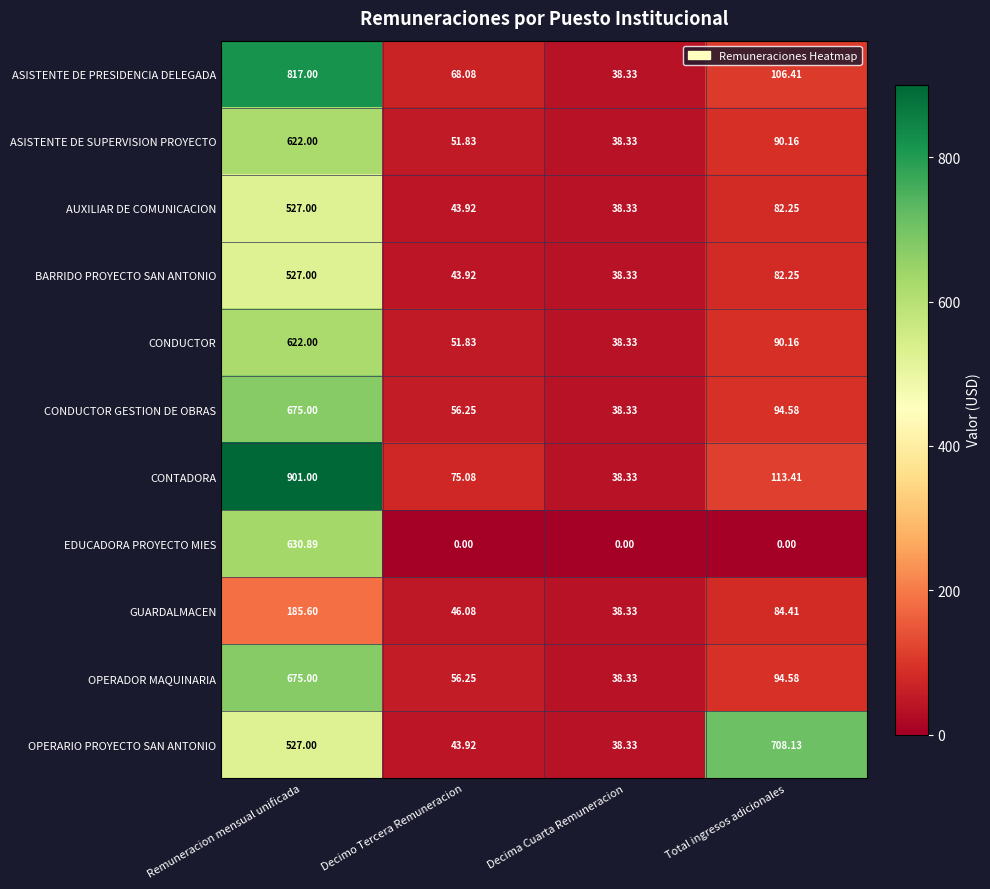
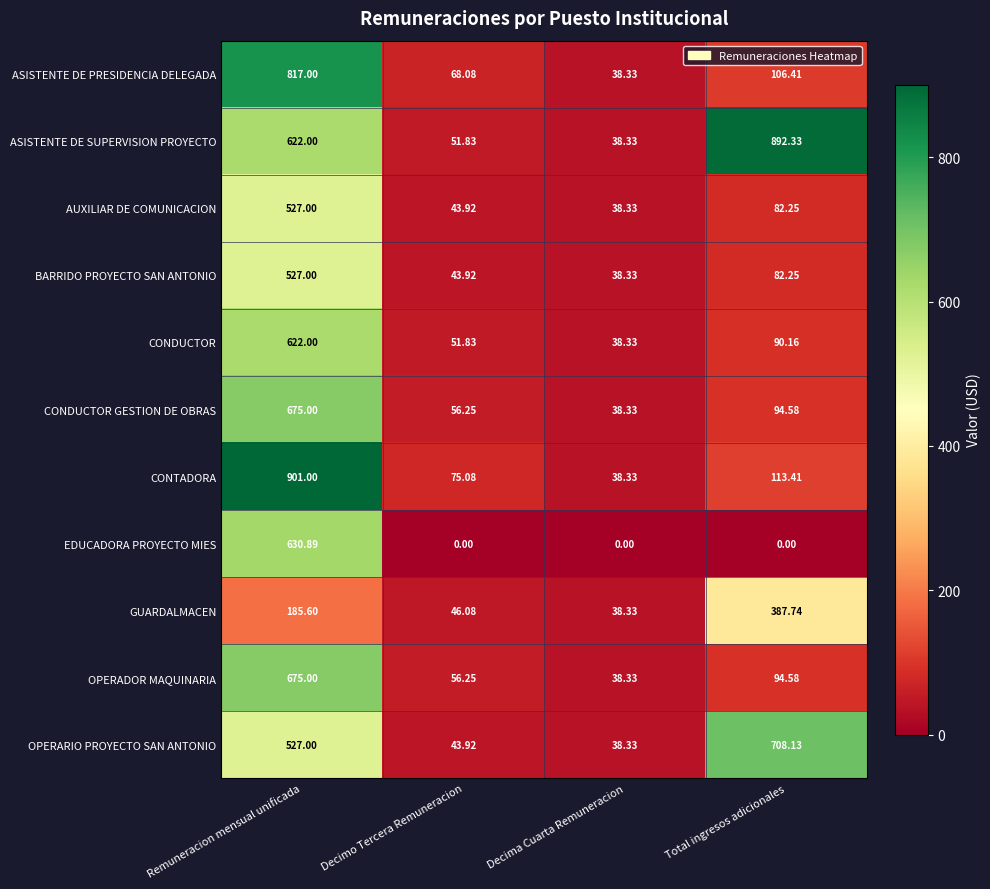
  {
    "ASISTENTE DE PRESIDENCIA DELEGADA": {
      "Remuneracion mensual unificada": 817.00,
      "Decimo Tercera Remuneracion": 68.08,
      "Decima Cuarta Remuneracion": 38.33,
      "Total ingresos adicionales": 106.41
    },
    "ASISTENTE DE SUPERVISION PROYECTO": {
      "Remuneracion mensual unificada": 622.00,
      "Decimo Tercera Remuneracion": 51.83,
      "Decima Cuarta Remuneracion": 38.33,
-     "Total ingresos adicionales": 90.16
+     "Total ingresos adicionales": 892.33
    },
    "AUXILIAR DE COMUNICACION": {
      "Remuneracion mensual unificada": 527.00,
      "Decimo Tercera Remuneracion": 43.92,
      "Decima Cuarta Remuneracion": 38.33,
      "Total ingresos adicionales": 82.25
    },
    "BARRIDO PROYECTO SAN ANTONIO": {
      "Remuneracion mensual unificada": 527.00,
      "Decimo Tercera Remuneracion": 43.92,
      "Decima Cuarta Remuneracion": 38.33,
      "Total ingresos adicionales": 82.25
    },
    "CONDUCTOR": {
      "Remuneracion mensual unificada": 622.00,
      "Decimo Tercera Remuneracion": 51.83,
      "Decima Cuarta Remuneracion": 38.33,
      "Total ingresos adicionales": 90.16
    },
    "CONDUCTOR GESTION DE OBRAS": {
      "Remuneracion mensual unificada": 675.00,
      "Decimo Tercera Remuneracion": 56.25,
      "Decima Cuarta Remuneracion": 38.33,
      "Total ingresos adicionales": 94.58
    },
    "CONTADORA": {
      "Remuneracion mensual unificada": 901.00,
      "Decimo Tercera Remuneracion": 75.08,
      "Decima Cuarta Remuneracion": 38.33,
      "Total ingresos adicionales": 113.41
    },
    "EDUCADORA PROYECTO MIES": {
      "Remuneracion mensual unificada": 630.89,
      "Decimo Tercera Remuneracion": 0.00,
      "Decima Cuarta Remuneracion": 0.00,
      "Total ingresos adicionales": 0.00
    },
    "GUARDALMACEN": {
      "Remuneracion mensual unificada": 185.60,
      "Decimo Tercera Remuneracion": 46.08,
      "Decima Cuarta Remuneracion": 38.33,
-     "Total ingresos adicionales": 84.41
+     "Total ingresos adicionales": 387.74
    },
    "OPERADOR MAQUINARIA": {
      "Remuneracion mensual unificada": 675.00,
      "Decimo Tercera Remuneracion": 56.25,
      "Decima Cuarta Remuneracion": 38.33,
      "Total ingresos adicionales": 94.58
    },
    "OPERARIO PROYECTO SAN ANTONIO": {
      "Remuneracion mensual unificada": 527.00,
      "Decimo Tercera Remuneracion": 43.92,
      "Decima Cuarta Remuneracion": 38.33,
      "Total ingresos adicionales": 708.13
    }
  }
